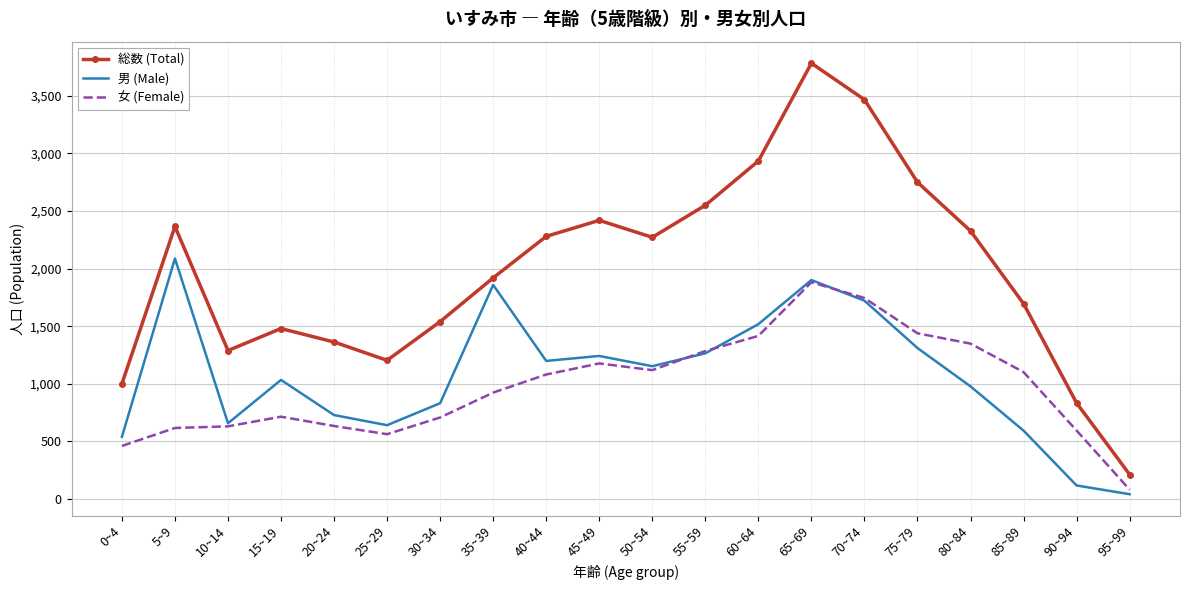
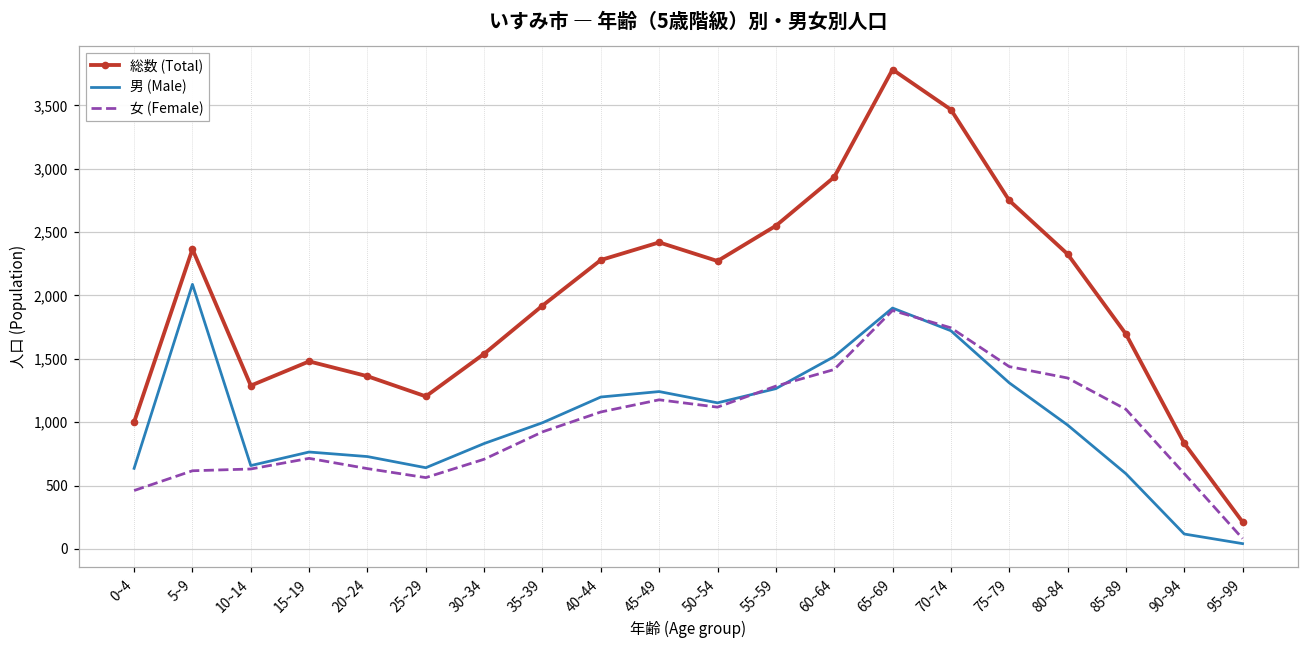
  {
    "総数 (Total)": {
      "0~4": "1,000",
      "5~9": "2,370",
      "10~14": "1,290",
      "15~19": "1,480",
      "20~24": "1,360",
      "25~29": "1,200",
      "30~34": "1,540",
      "35~39": "1,920",
      "40~44": "2,280",
      "45~49": "2,420",
      "50~54": "2,270",
      "55~59": "2,550",
      "60~64": "2,930",
      "65~69": "3,780",
      "70~74": "3,470",
      "75~79": "2,750",
      "80~84": "2,330",
      "85~89": "1,700",
      "90~94": "830",
      "95~99": "210"
    },
    "男 (Male)": {
-     "0~4": "540",
+     "0~4": "640",
      "5~9": "2,090",
      "10~14": "660",
-     "15~19": "1,030",
+     "15~19": "770",
      "20~24": "730",
      "25~29": "640",
      "30~34": "830",
-     "35~39": "1,860",
+     "35~39": "1,000",
      "40~44": "1,200",
      "45~49": "1,240",
      "50~54": "1,150",
      "60~64": "1,520",
      "70~74": "1,720",
      "75~79": "1,310",
      "80~84": "980",
      "85~89": "590",
      "90~94": "120",
      "95~99": "40"
    },
    "女 (Female)": {
      "0~4": "460",
      "5~9": "620",
      "10~14": "630",
      "15~19": "720",
      "20~24": "630",
      "25~29": "560",
      "30~34": "710",
      "35~39": "920",
      "40~44": "1,080",
      "45~49": "1,180",
      "50~54": "1,120",
      "60~64": "1,420",
      "70~74": "1,750",
      "75~79": "1,440",
      "80~84": "1,350",
      "85~89": "1,100",
      "90~94": "600",
      "95~99": "80"
    }
  }
